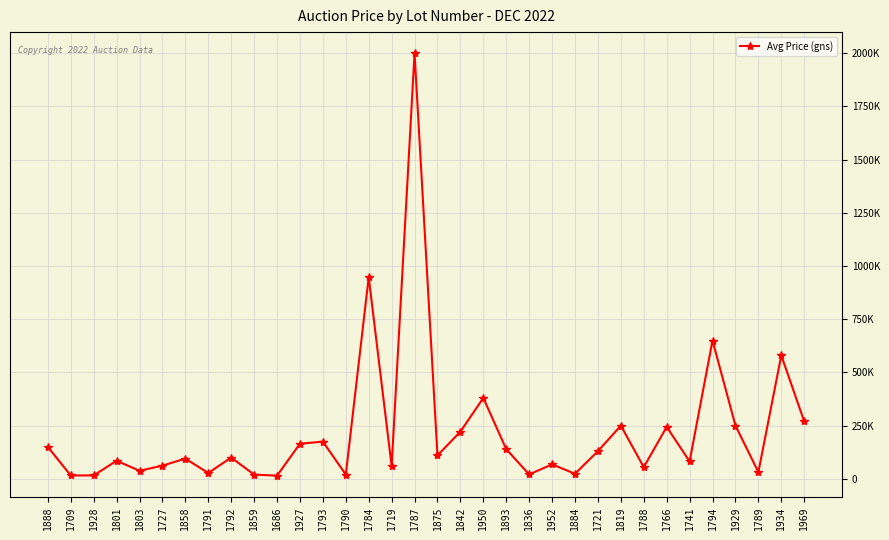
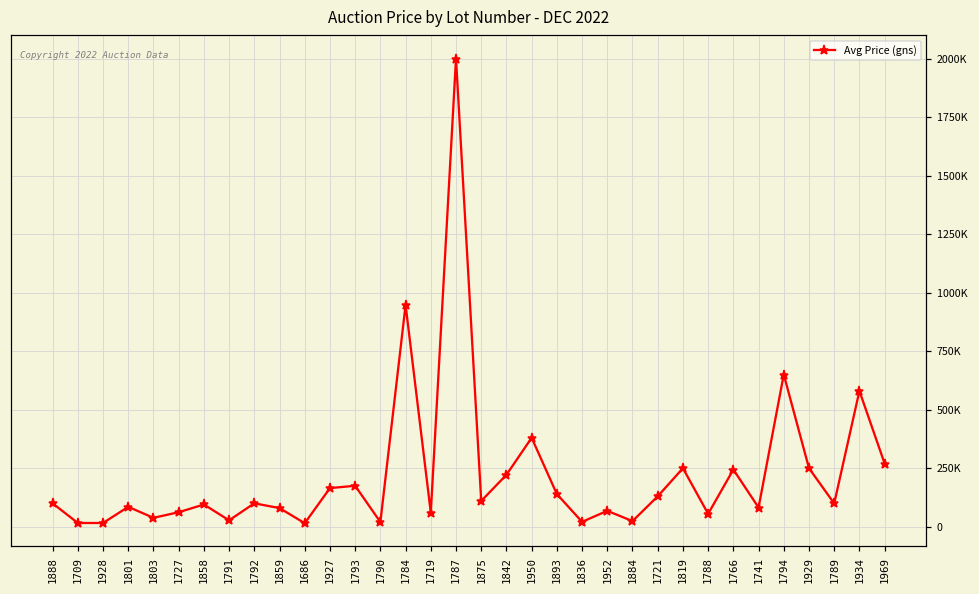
  {
-   "1888": 150000,
+   "1888": 100000,
    "1709": 20000,
    "1928": 20000,
    "1801": 90000,
    "1803": 40000,
    "1727": 60000,
    "1858": 100000,
    "1791": 30000,
    "1792": 100000,
-   "1859": 20000,
+   "1859": 80000,
    "1686": 20000,
    "1927": 170000,
    "1793": 180000,
    "1790": 20000,
    "1784": 950000,
    "1719": 60000,
    "1787": 2000000,
    "1875": 110000,
    "1842": 220000,
    "1950": 380000,
    "1893": 140000,
    "1836": 20000,
    "1952": 70000,
    "1884": 20000,
    "1721": 130000,
    "1819": 250000,
    "1788": 60000,
    "1766": 240000,
    "1741": 80000,
    "1794": 650000,
    "1929": 250000,
-   "1789": 30000,
+   "1789": 100000,
    "1934": 580000,
    "1969": 270000
  }
